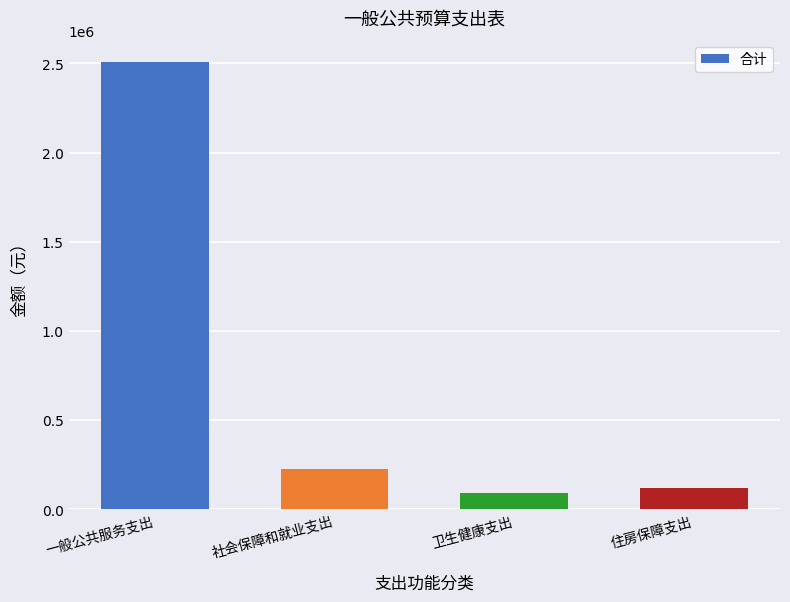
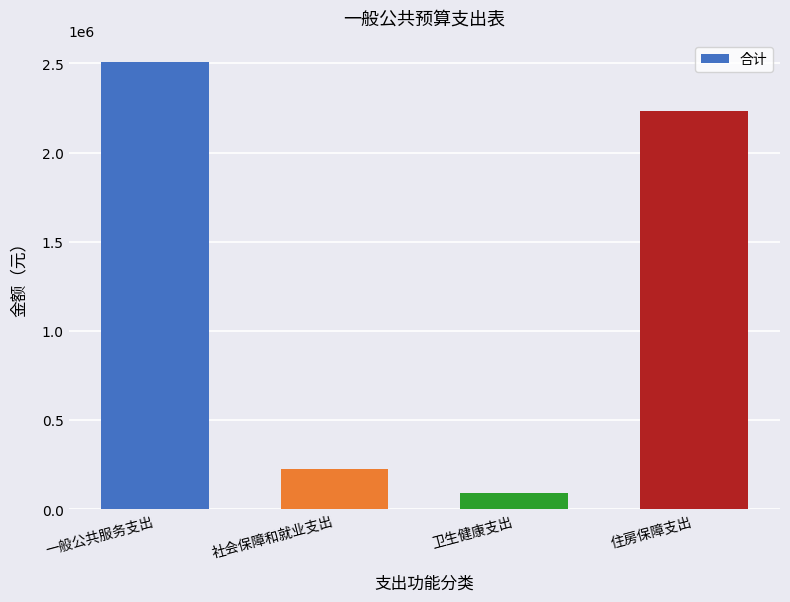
  {
    "一般公共服务支出": 2510000,
    "社会保障和就业支出": 230000,
    "卫生健康支出": 90000,
-   "住房保障支出": 120000
+   "住房保障支出": 2230000
  }
